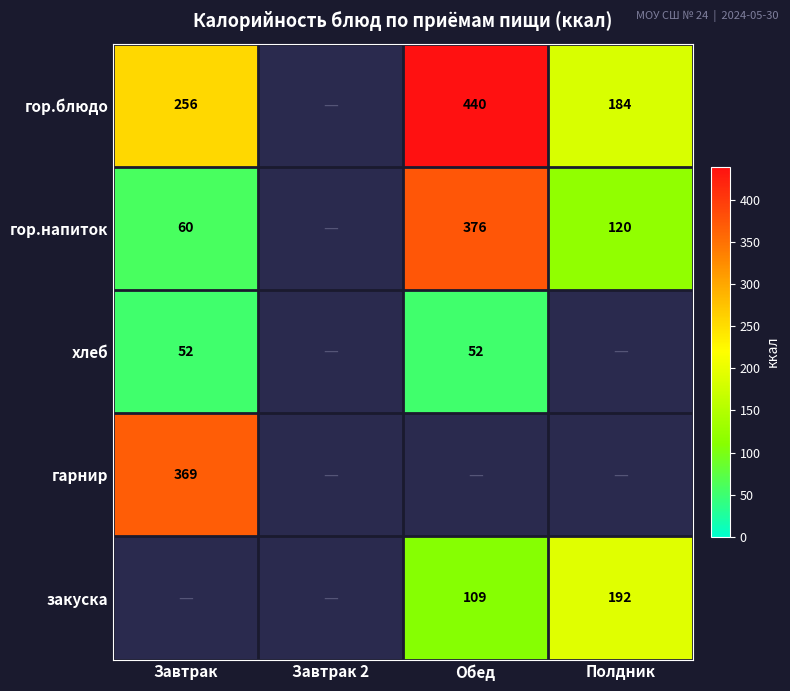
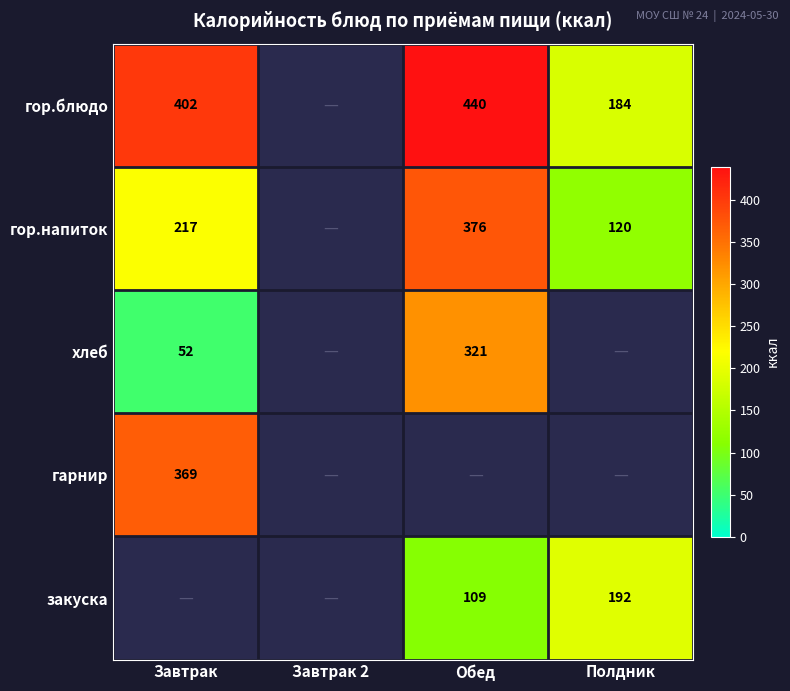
  {
    "гор.блюдо": {
-     "Завтрак": 256,
+     "Завтрак": 402,
      "Обед": 440,
      "Полдник": 184
    },
    "гор.напиток": {
-     "Завтрак": 60,
+     "Завтрак": 217,
      "Обед": 376,
      "Полдник": 120
    },
    "хлеб": {
      "Завтрак": 52,
-     "Обед": 52
+     "Обед": 321
    },
    "гарнир": {
      "Завтрак": 369
    },
    "закуска": {
      "Обед": 109,
      "Полдник": 192
    }
  }
